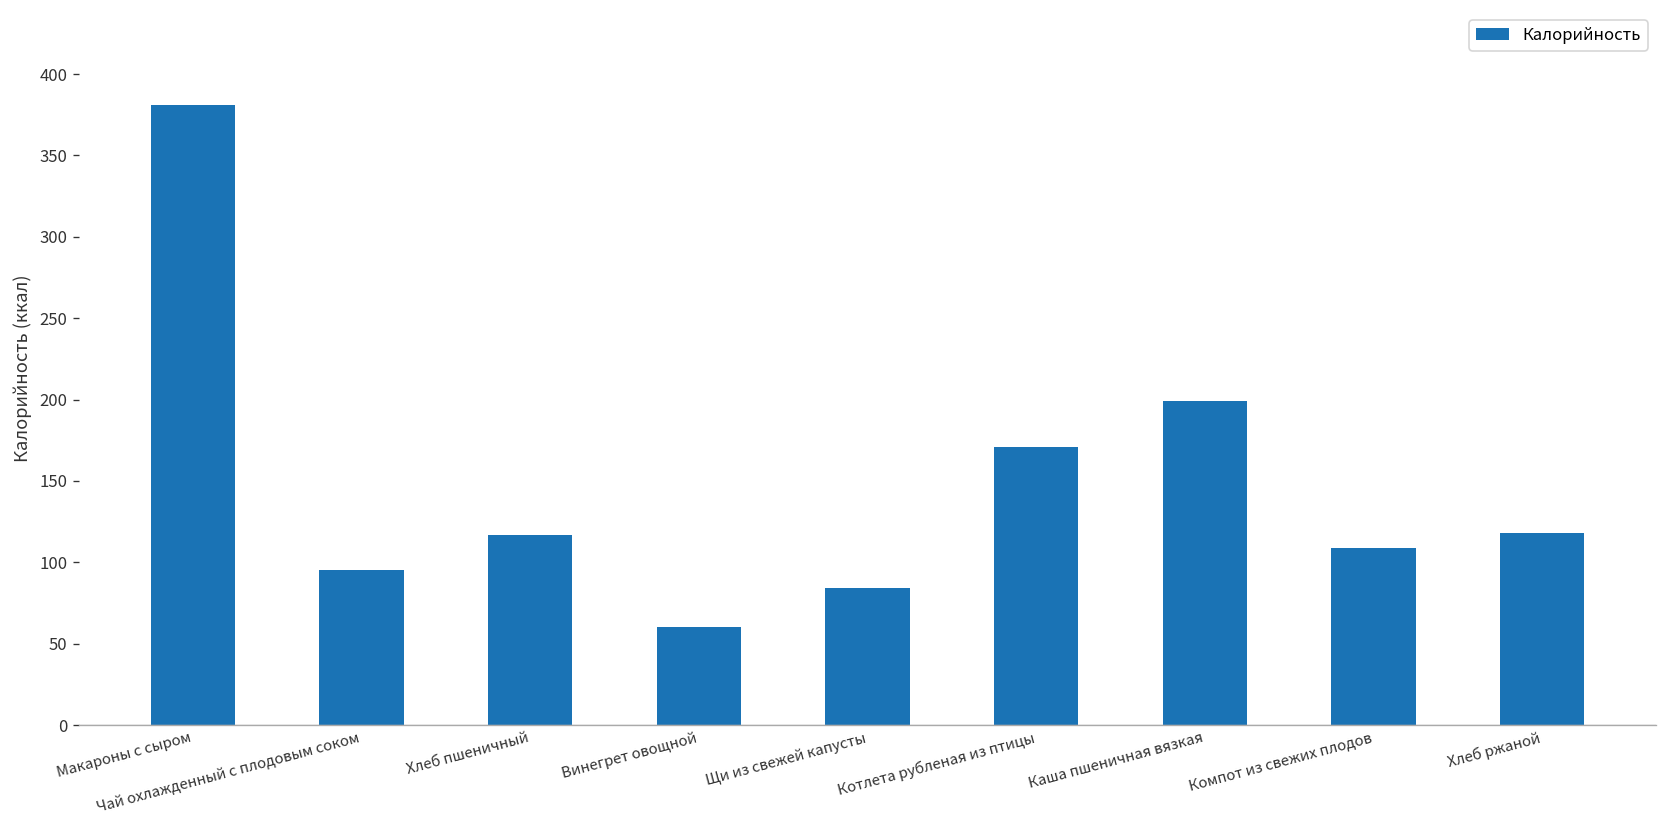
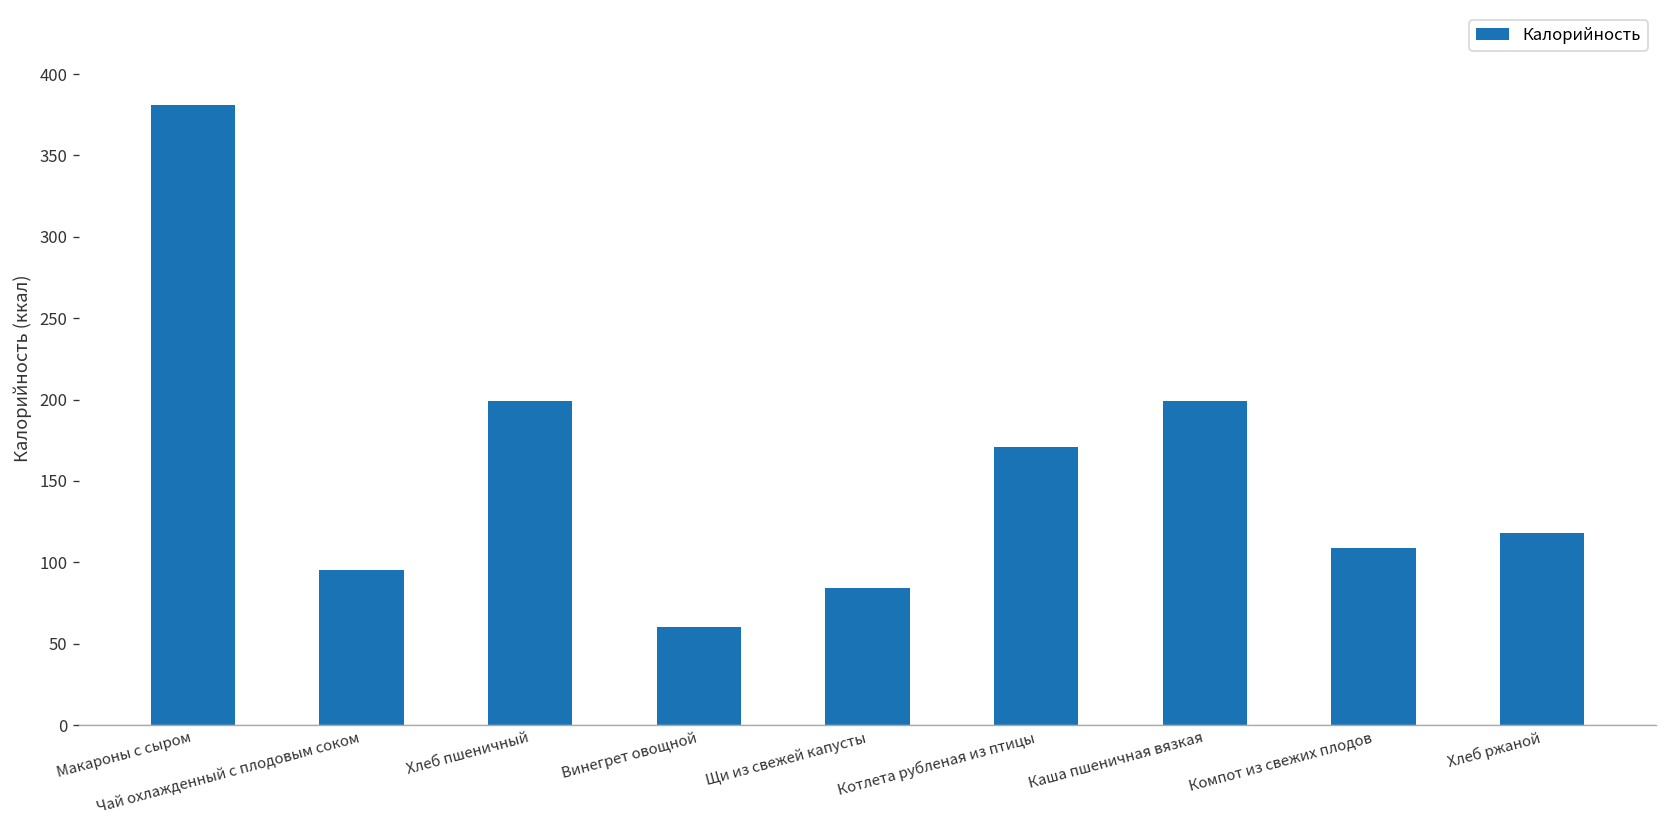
  {
    "Макароны с сыром": 381,
    "Чай охлажденный с плодовым соком": 95,
-   "Хлеб пшеничный": 117,
+   "Хлеб пшеничный": 199,
    "Винегрет овощной": 60,
    "Щи из свежей капусты": 84,
    "Котлета рубленая из птицы": 171,
    "Каша пшеничная вязкая": 199,
    "Компот из свежих плодов": 109,
    "Хлеб ржаной": 118
  }
